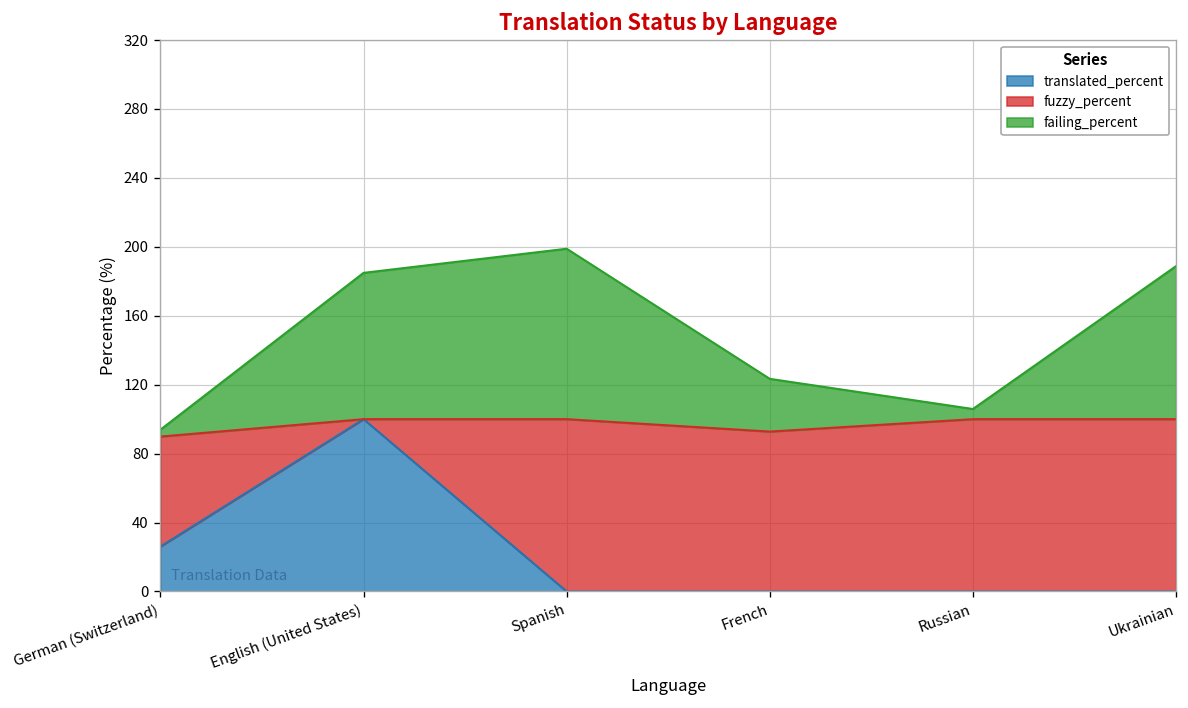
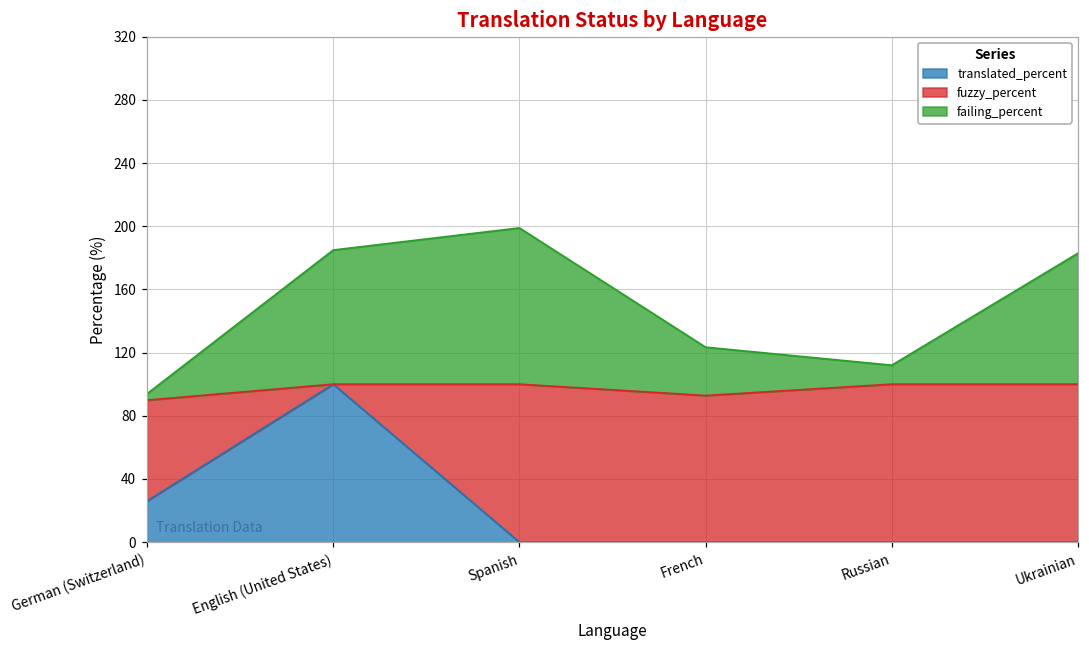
  {
    "translated_percent": {
      "German (Switzerland)": 26,
      "Spanish": 0,
      "French": 0,
      "Russian": 0,
      "Ukrainian": 0
    },
    "fuzzy_percent": {
      "German (Switzerland)": 64,
      "Spanish": 100,
      "French": 93,
      "Russian": 100,
      "Ukrainian": 100
    },
    "failing_percent": {
      "German (Switzerland)": 4,
      "English (United States)": 85,
      "Spanish": 99,
      "French": 31,
-     "Russian": 6,
-     "Ukrainian": 89
+     "Russian": 12,
+     "Ukrainian": 83
    }
  }
